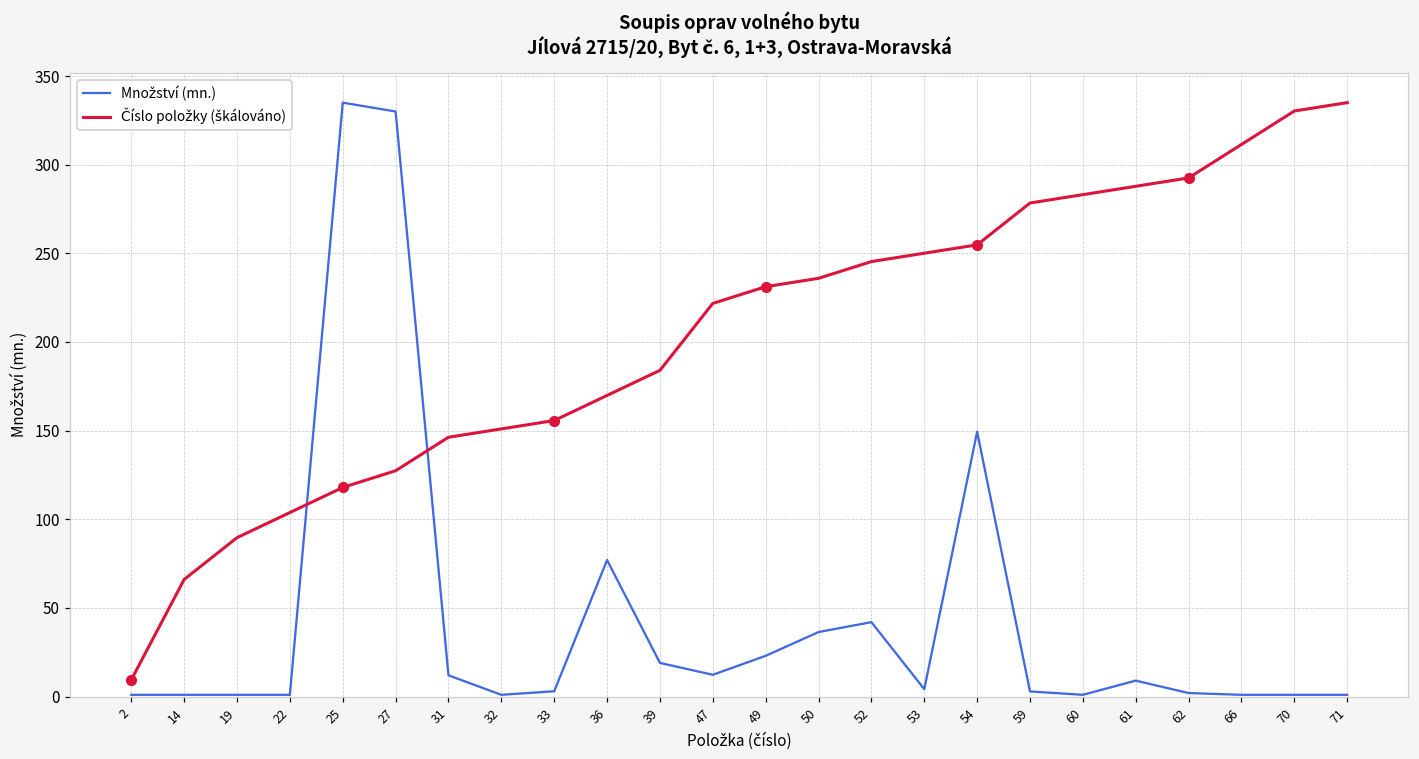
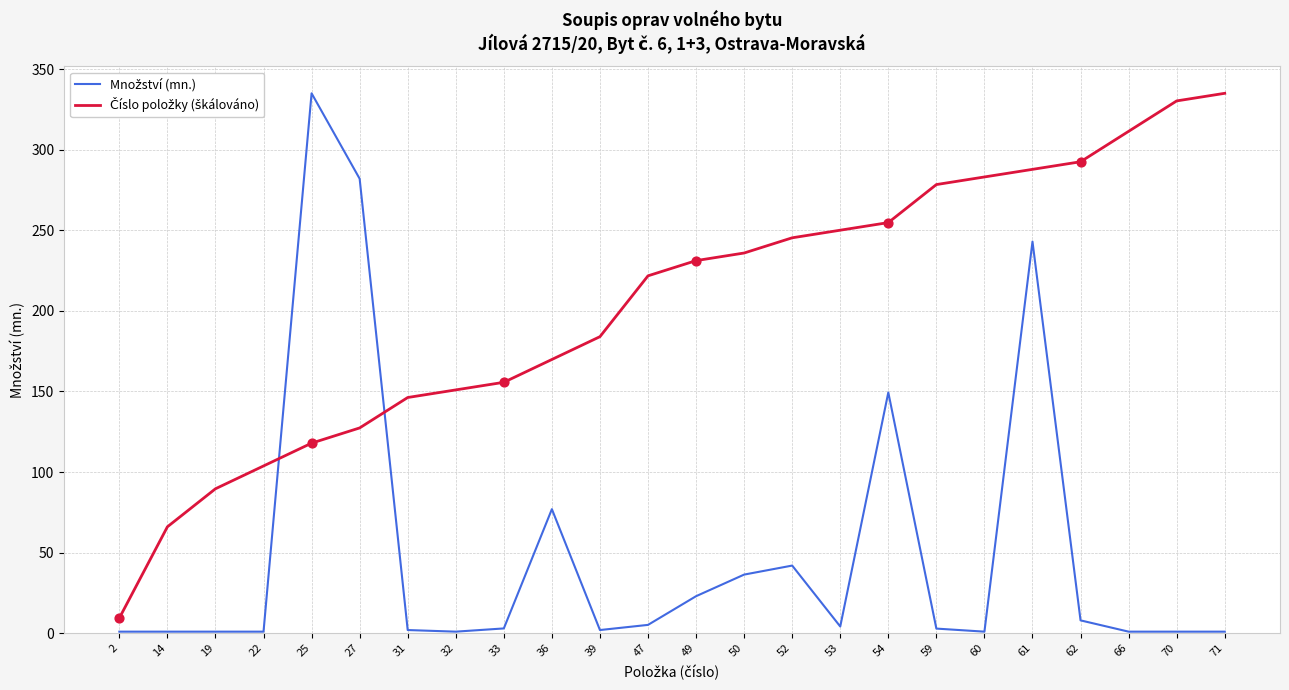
  {
    "Množství (mn.)": {
      "2": 1,
      "14": 1,
      "19": 1,
      "22": 1,
      "25": 335,
-     "27": 330,
-     "31": 12,
+     "27": 282,
+     "31": 2,
      "32": 1,
      "33": 3,
      "36": 77,
-     "39": 19,
-     "47": 12,
+     "39": 2,
+     "47": 5,
      "49": 23,
      "50": 36,
      "52": 42,
      "53": 4,
      "54": 149,
      "59": 3,
      "60": 1,
-     "61": 9,
-     "62": 2,
+     "61": 243,
+     "62": 8,
      "66": 1,
      "70": 1,
      "71": 1
    }
  }
